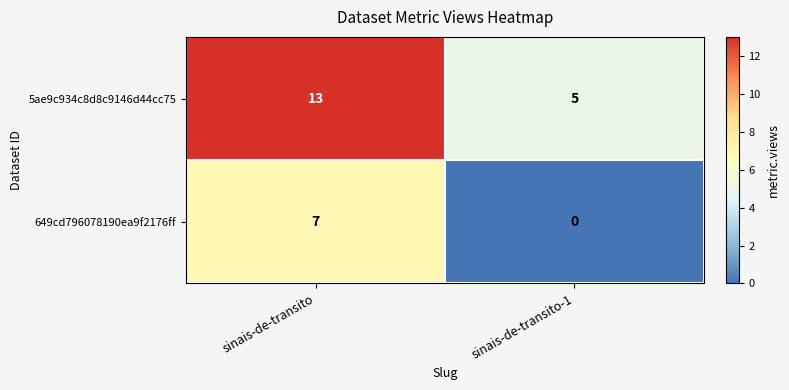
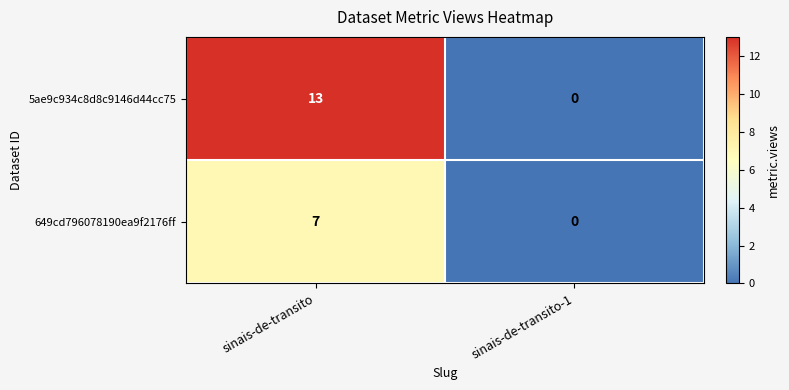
  {
    "5ae9c934c8d8c9146d44cc75": {
      "sinais-de-transito": 13,
-     "sinais-de-transito-1": 5
+     "sinais-de-transito-1": 0
    },
    "649cd796078190ea9f2176ff": {
      "sinais-de-transito": 7,
      "sinais-de-transito-1": 0
    }
  }
